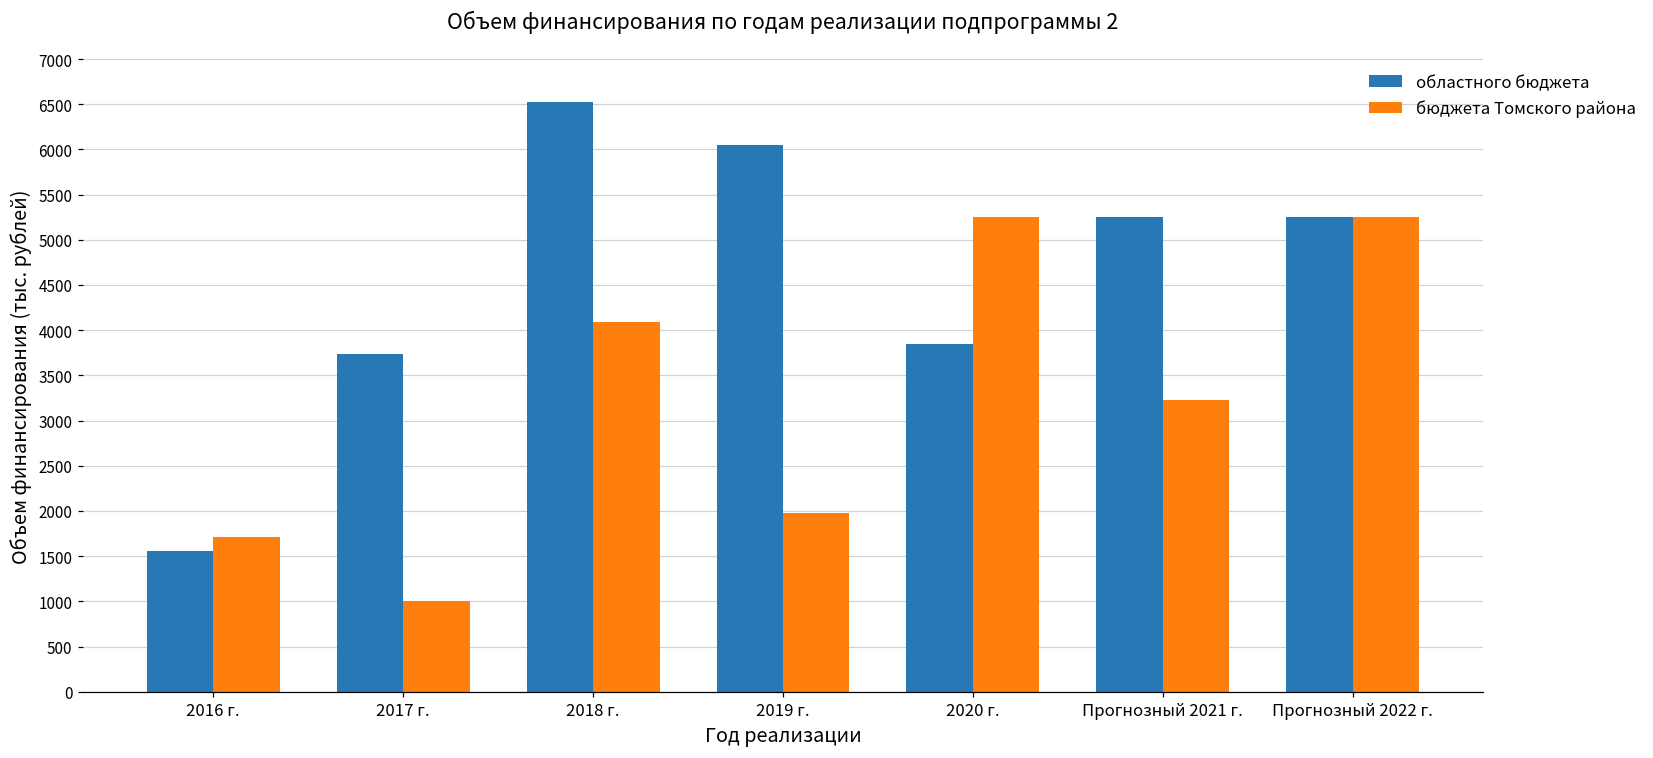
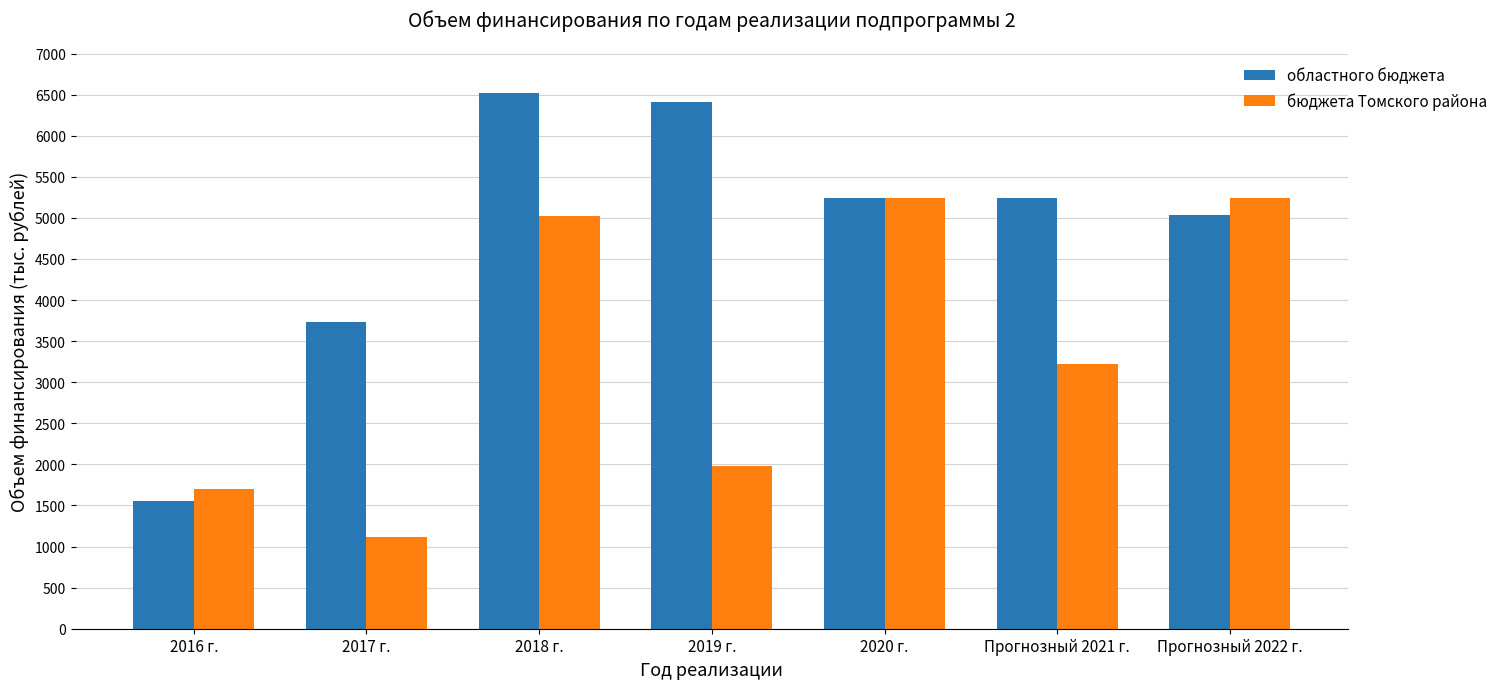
  {
    "областного бюджета": {
      "2016 г.": 1600,
      "2017 г.": 3700,
      "2018 г.": 6500,
-     "2019 г.": 6000,
-     "2020 г.": 3800,
+     "2019 г.": 6400,
+     "2020 г.": 5200,
      "Прогнозный 2021 г.": 5200,
-     "Прогнозный 2022 г.": 5200
+     "Прогнозный 2022 г.": 5000
    },
    "бюджета Томского района": {
      "2016 г.": 1700,
-     "2017 г.": 1000,
-     "2018 г.": 4100,
+     "2017 г.": 1100,
+     "2018 г.": 5000,
      "2019 г.": 2000,
      "2020 г.": 5200,
      "Прогнозный 2021 г.": 3200,
      "Прогнозный 2022 г.": 5200
    }
  }
